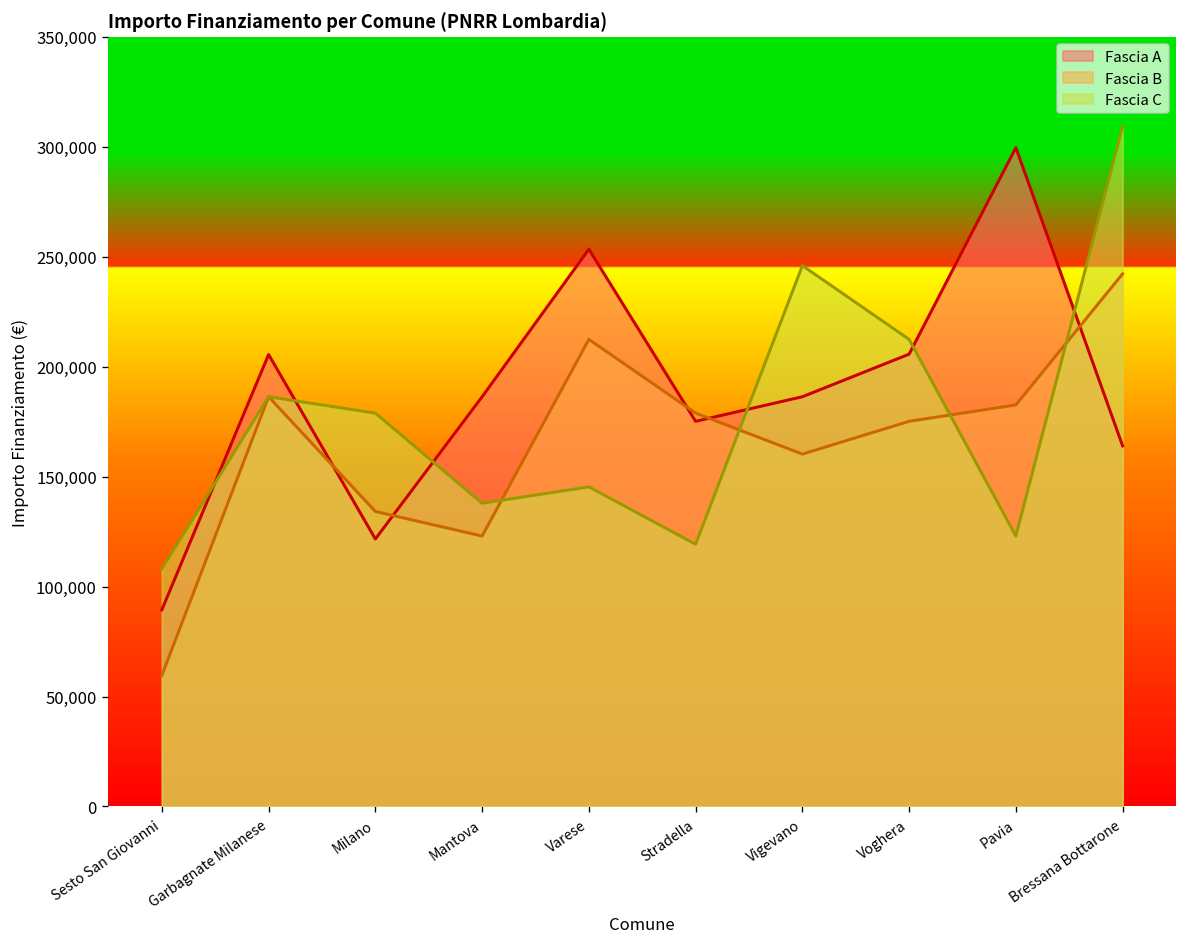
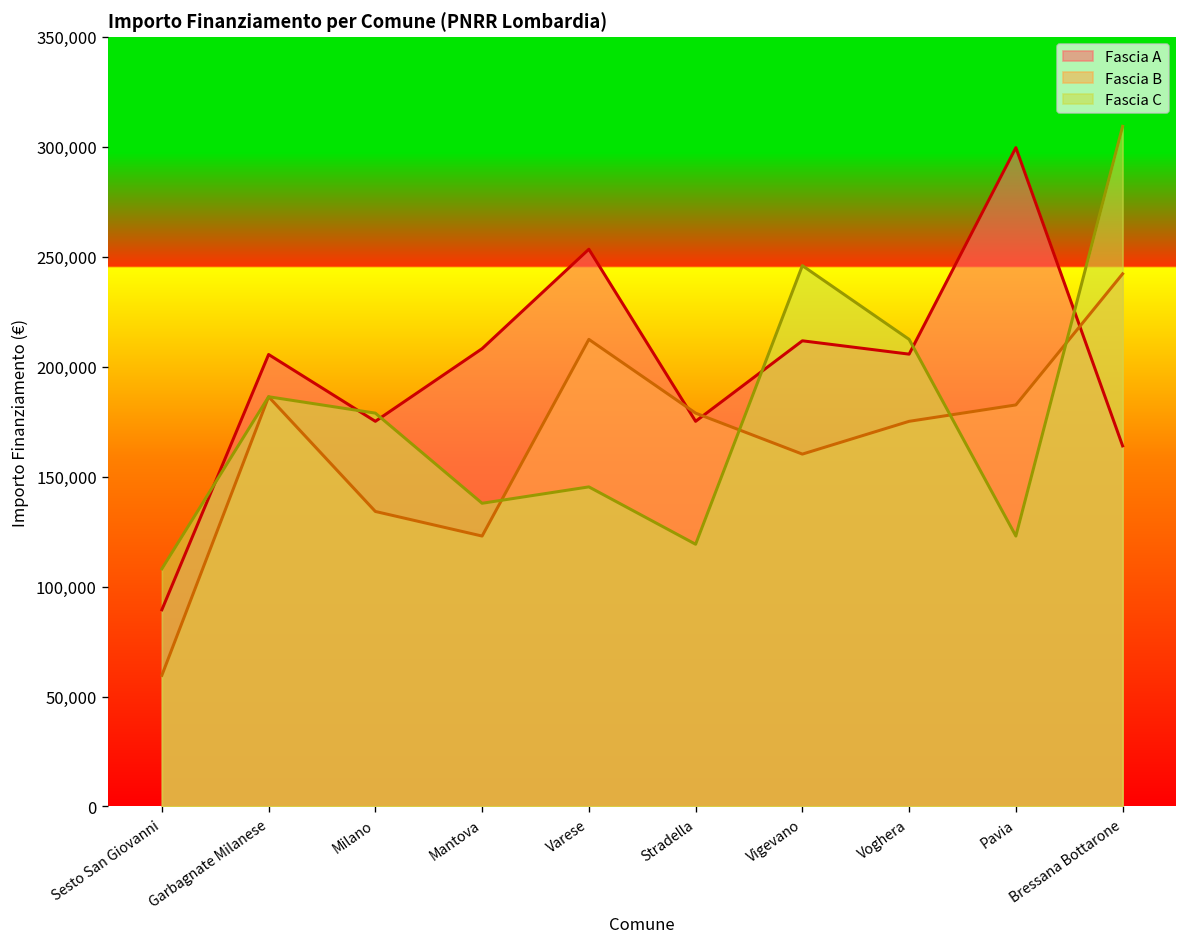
  {
    "Fascia A": {
      "Sesto San Giovanni": "89,000",
      "Garbagnate Milanese": "205,000",
-     "Milano": "122,000",
-     "Mantova": "186,000",
+     "Milano": "175,000",
+     "Mantova": "208,000",
      "Varese": "253,000",
      "Stradella": "175,000",
-     "Vigevano": "186,000",
+     "Vigevano": "212,000",
      "Voghera": "206,000",
      "Pavia": "300,000",
      "Bressana Bottarone": "164,000"
    }
  }
